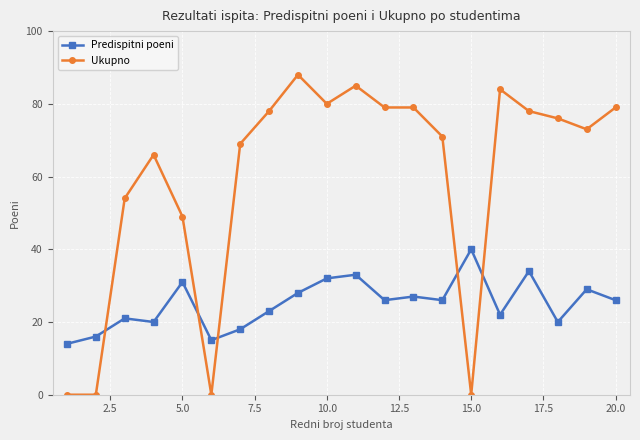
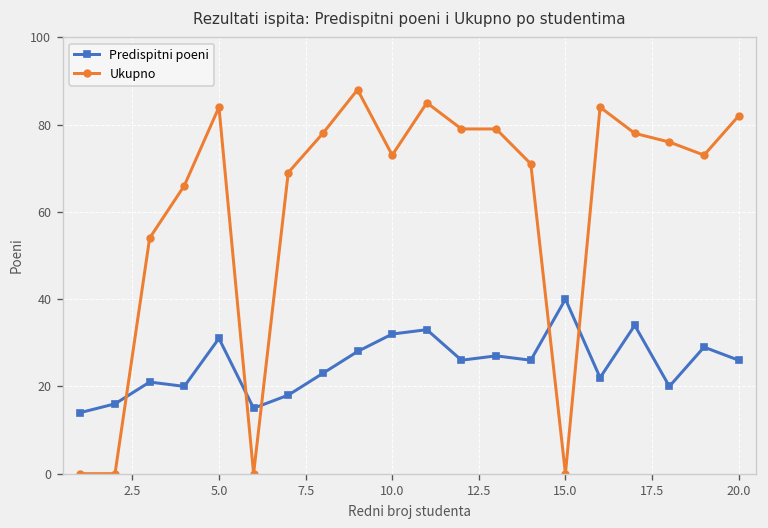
  {
    "Predispitni poeni": {
      "5.0": 31,
      "10.0": 32,
      "15.0": 40,
      "20.0": 26
    },
    "Ukupno": {
-     "5.0": 49,
-     "10.0": 80,
+     "5.0": 84,
+     "10.0": 73,
      "15.0": 0,
-     "20.0": 79
+     "20.0": 82
    }
  }
